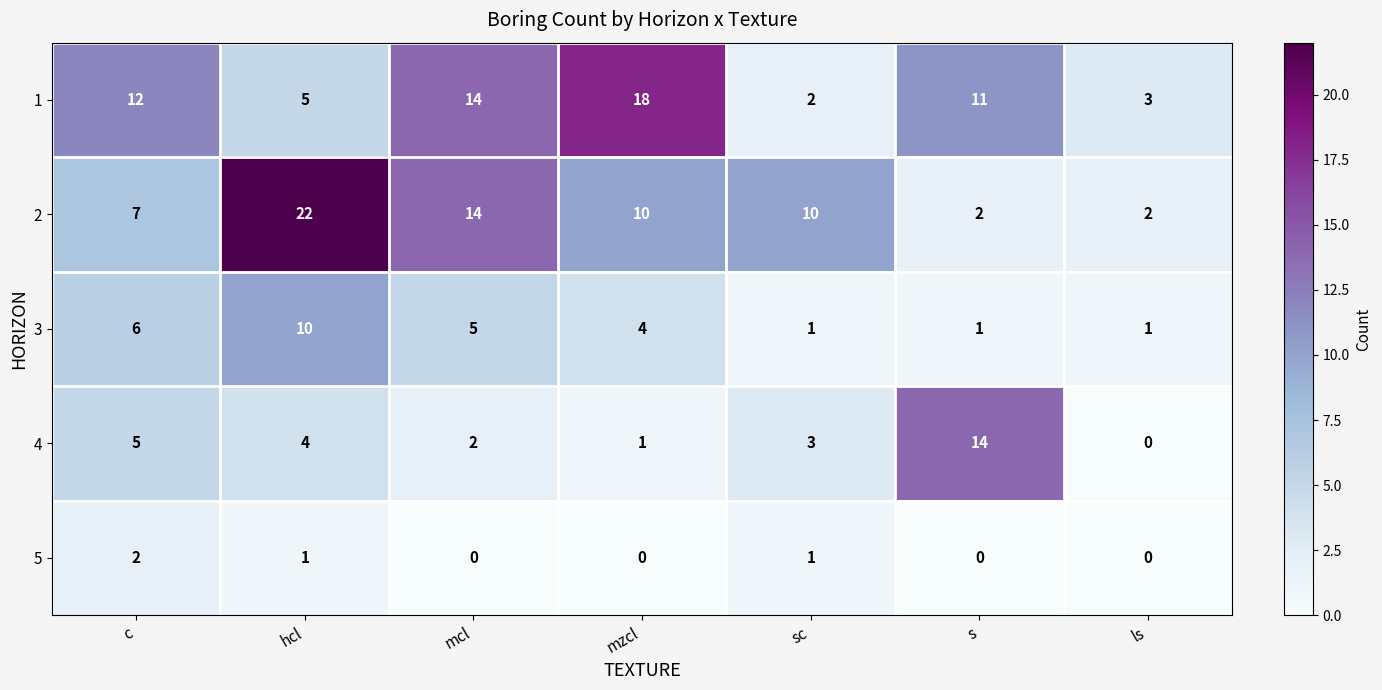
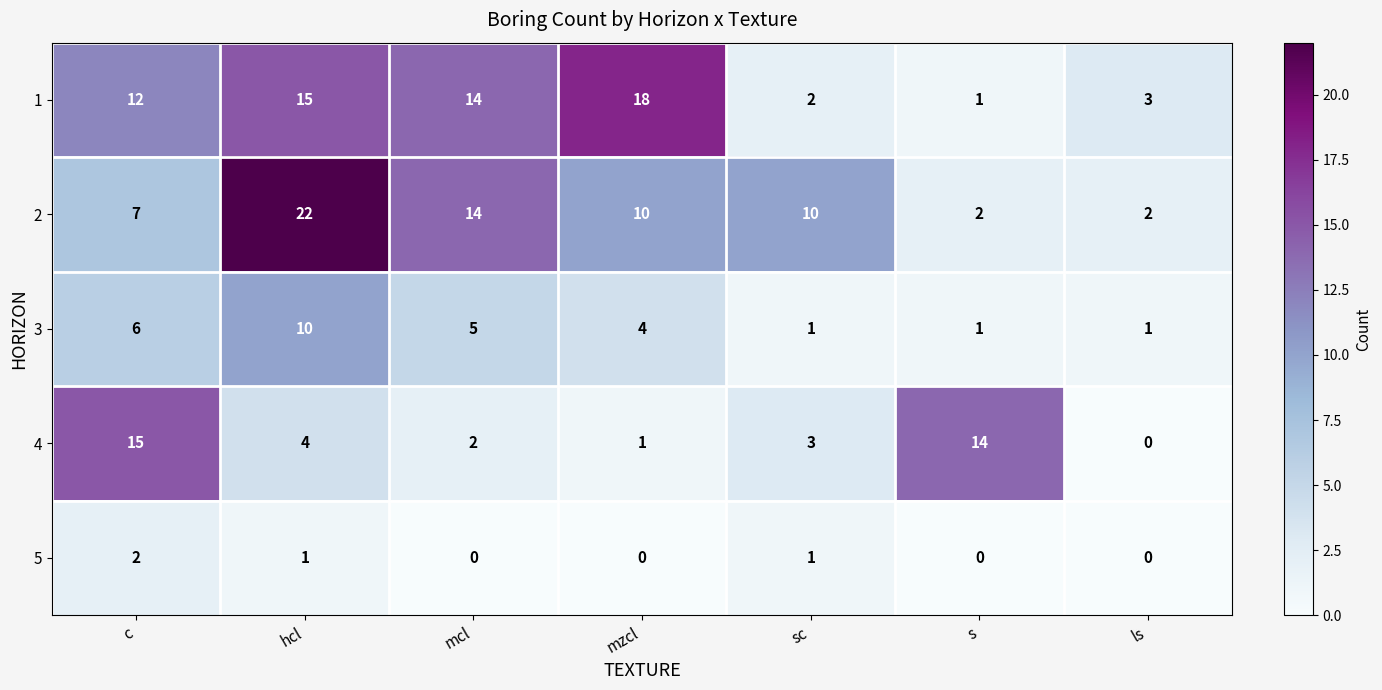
  {
    "1": {
      "c": 12,
-     "hcl": 5,
+     "hcl": 15,
      "mcl": 14,
      "mzcl": 18,
      "sc": 2,
-     "s": 11,
+     "s": 1,
      "ls": 3
    },
    "2": {
      "c": 7,
      "hcl": 22,
      "mcl": 14,
      "mzcl": 10,
      "sc": 10,
      "s": 2,
      "ls": 2
    },
    "3": {
      "c": 6,
      "hcl": 10,
      "mcl": 5,
      "mzcl": 4,
      "sc": 1,
      "s": 1,
      "ls": 1
    },
    "4": {
-     "c": 5,
+     "c": 15,
      "hcl": 4,
      "mcl": 2,
      "mzcl": 1,
      "sc": 3,
      "s": 14,
      "ls": 0
    },
    "5": {
      "c": 2,
      "hcl": 1,
      "mcl": 0,
      "mzcl": 0,
      "sc": 1,
      "s": 0,
      "ls": 0
    }
  }
